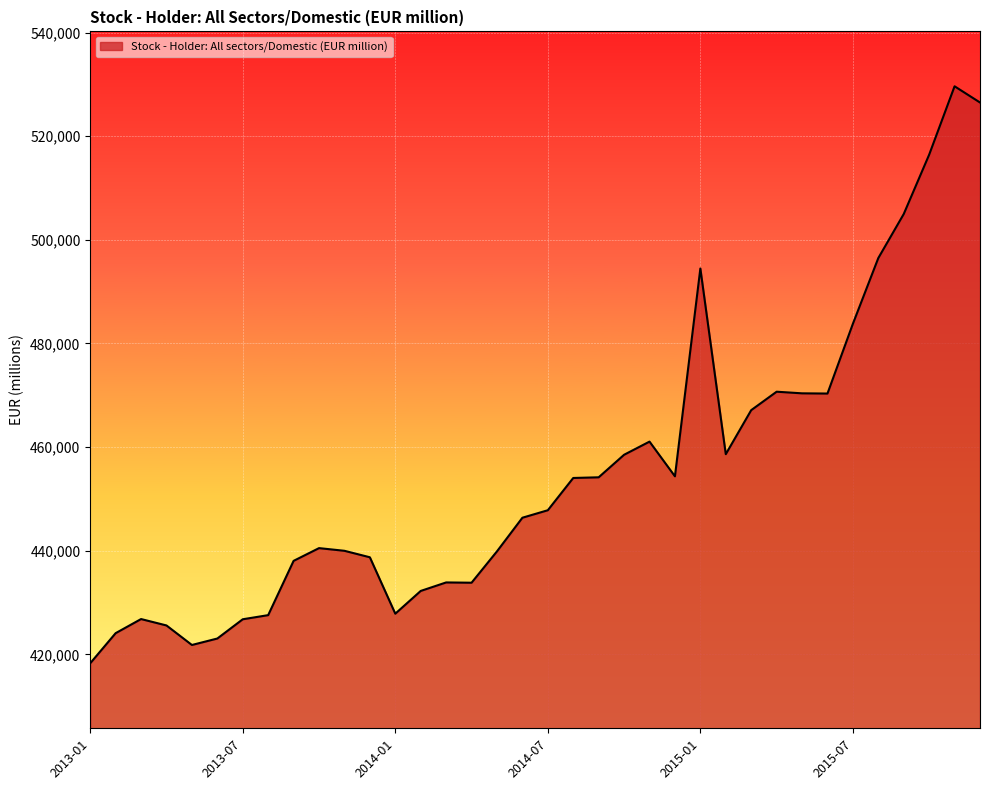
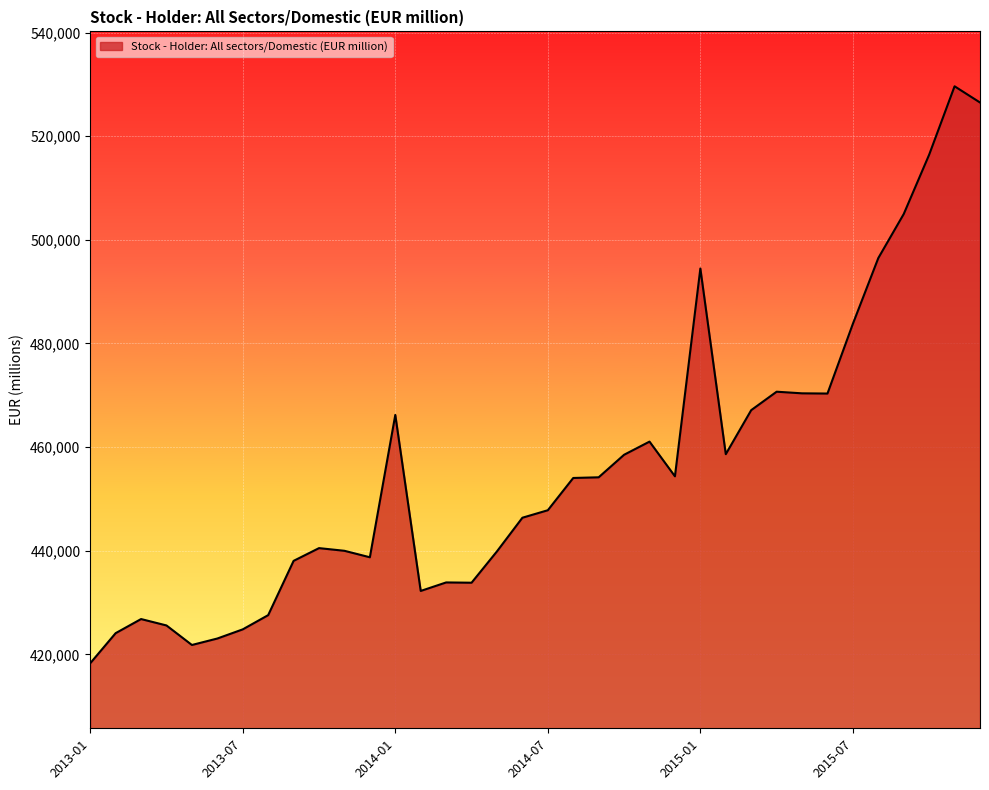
  {
    "2013-01": "418,000",
-   "2013-07": "427,000",
-   "2014-01": "428,000",
+   "2013-07": "425,000",
+   "2014-01": "466,000",
    "2014-07": "448,000",
    "2015-01": "494,000",
    "2015-07": "484,000"
  }
